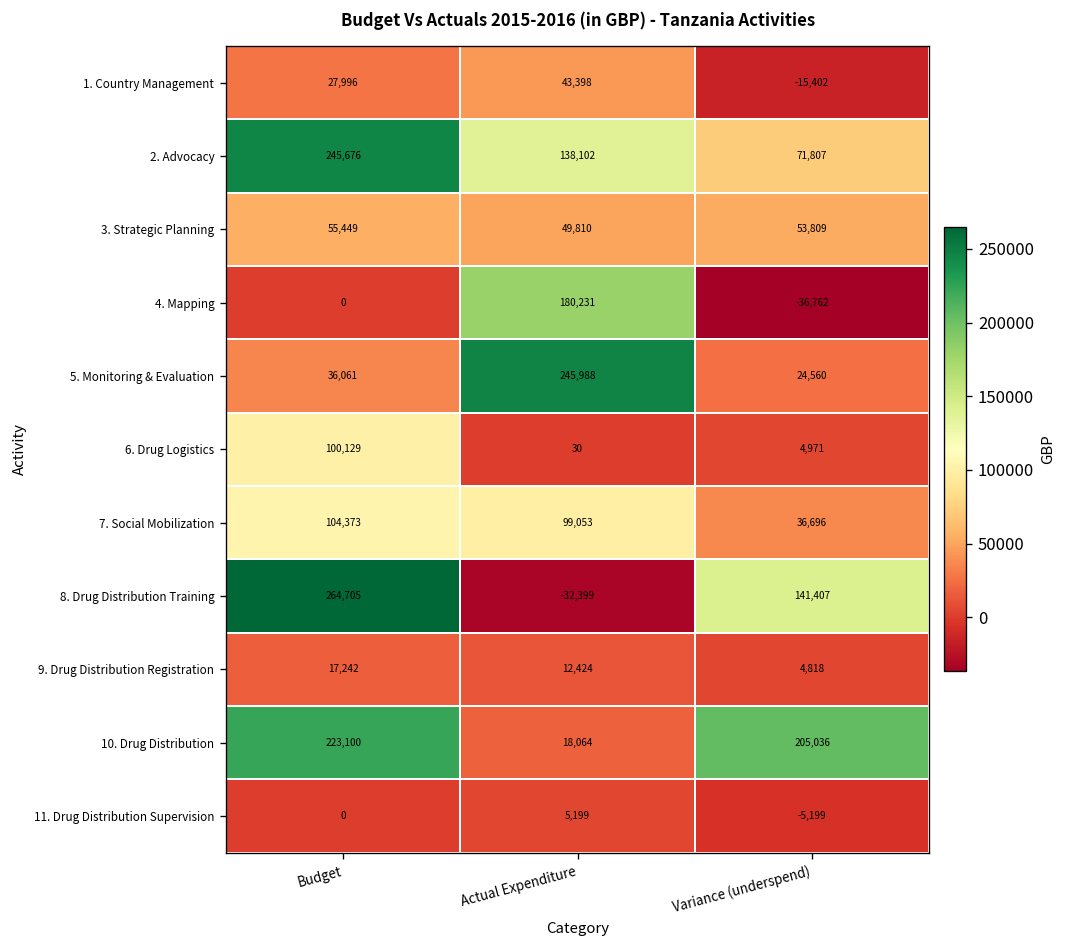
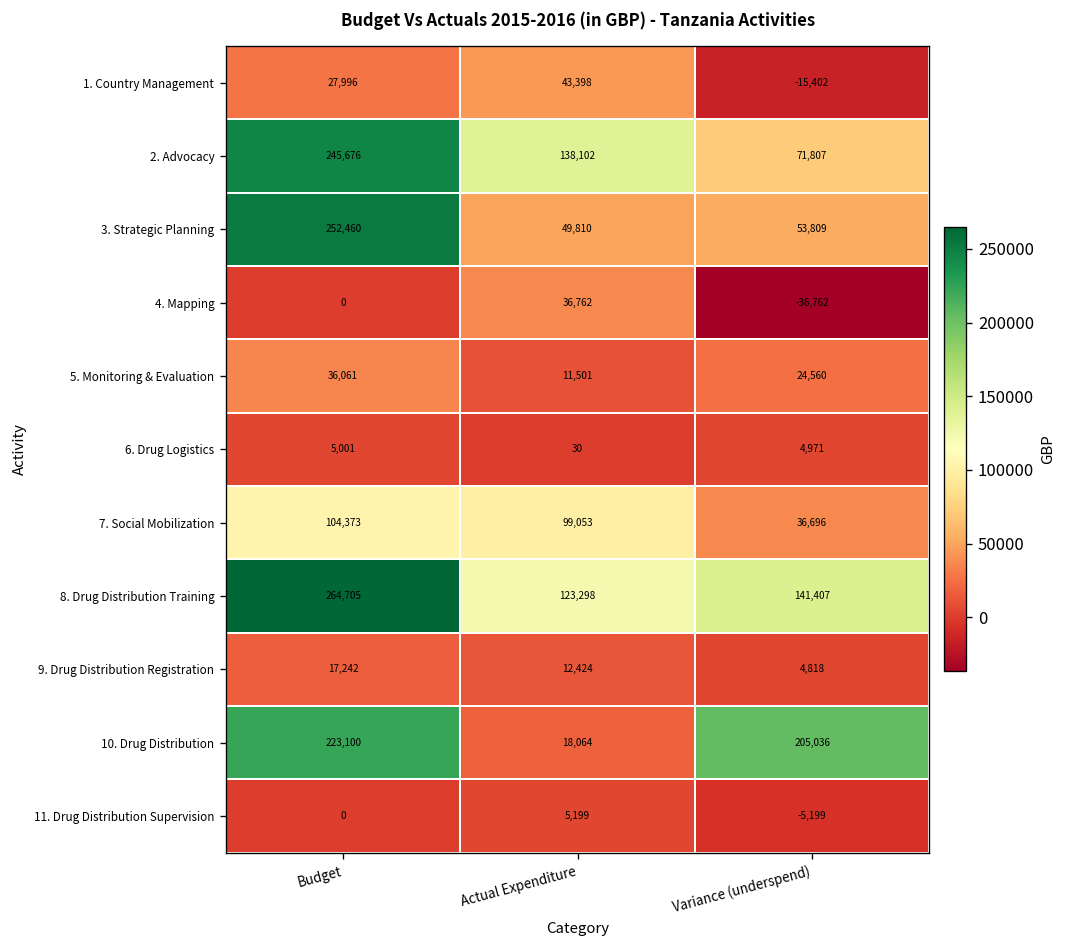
  {
    "1. Country Management": {
      "Budget": "27,996",
      "Actual Expenditure": "43,398",
      "Variance (underspend)": "-15,402"
    },
    "2. Advocacy": {
      "Budget": "245,676",
      "Actual Expenditure": "138,102",
      "Variance (underspend)": "71,807"
    },
    "3. Strategic Planning": {
-     "Budget": "55,449",
+     "Budget": "252,460",
      "Actual Expenditure": "49,810",
      "Variance (underspend)": "53,809"
    },
    "4. Mapping": {
      "Budget": "0",
-     "Actual Expenditure": "180,231",
+     "Actual Expenditure": "36,762",
      "Variance (underspend)": "-36,762"
    },
    "5. Monitoring & Evaluation": {
      "Budget": "36,061",
-     "Actual Expenditure": "245,988",
+     "Actual Expenditure": "11,501",
      "Variance (underspend)": "24,560"
    },
    "6. Drug Logistics": {
-     "Budget": "100,129",
+     "Budget": "5,001",
      "Actual Expenditure": "30",
      "Variance (underspend)": "4,971"
    },
    "7. Social Mobilization": {
      "Budget": "104,373",
      "Actual Expenditure": "99,053",
      "Variance (underspend)": "36,696"
    },
    "8. Drug Distribution Training": {
      "Budget": "264,705",
-     "Actual Expenditure": "-32,399",
+     "Actual Expenditure": "123,298",
      "Variance (underspend)": "141,407"
    },
    "9. Drug Distribution Registration": {
      "Budget": "17,242",
      "Actual Expenditure": "12,424",
      "Variance (underspend)": "4,818"
    },
    "10. Drug Distribution": {
      "Budget": "223,100",
      "Actual Expenditure": "18,064",
      "Variance (underspend)": "205,036"
    },
    "11. Drug Distribution Supervision": {
      "Budget": "0",
      "Actual Expenditure": "5,199",
      "Variance (underspend)": "-5,199"
    }
  }
